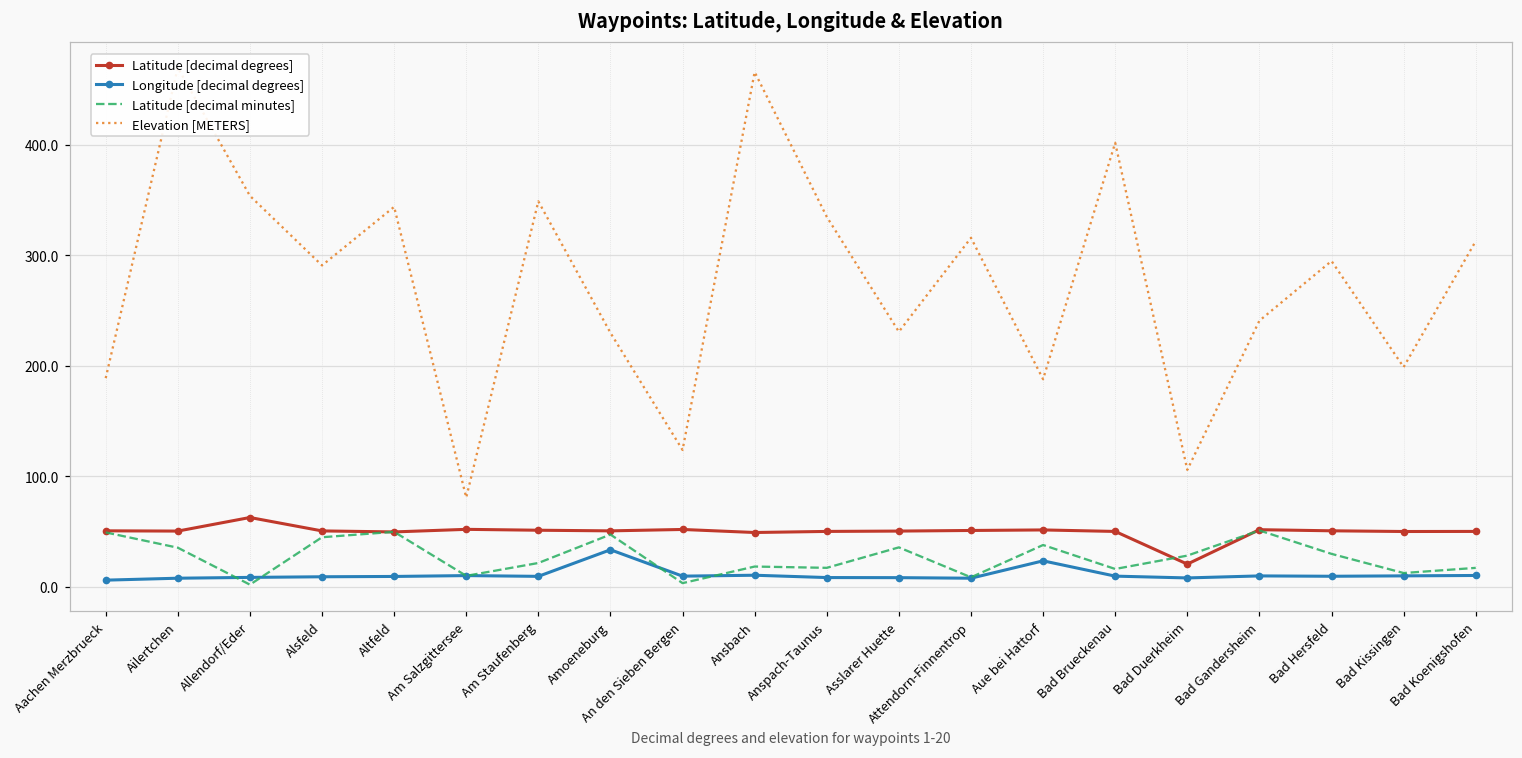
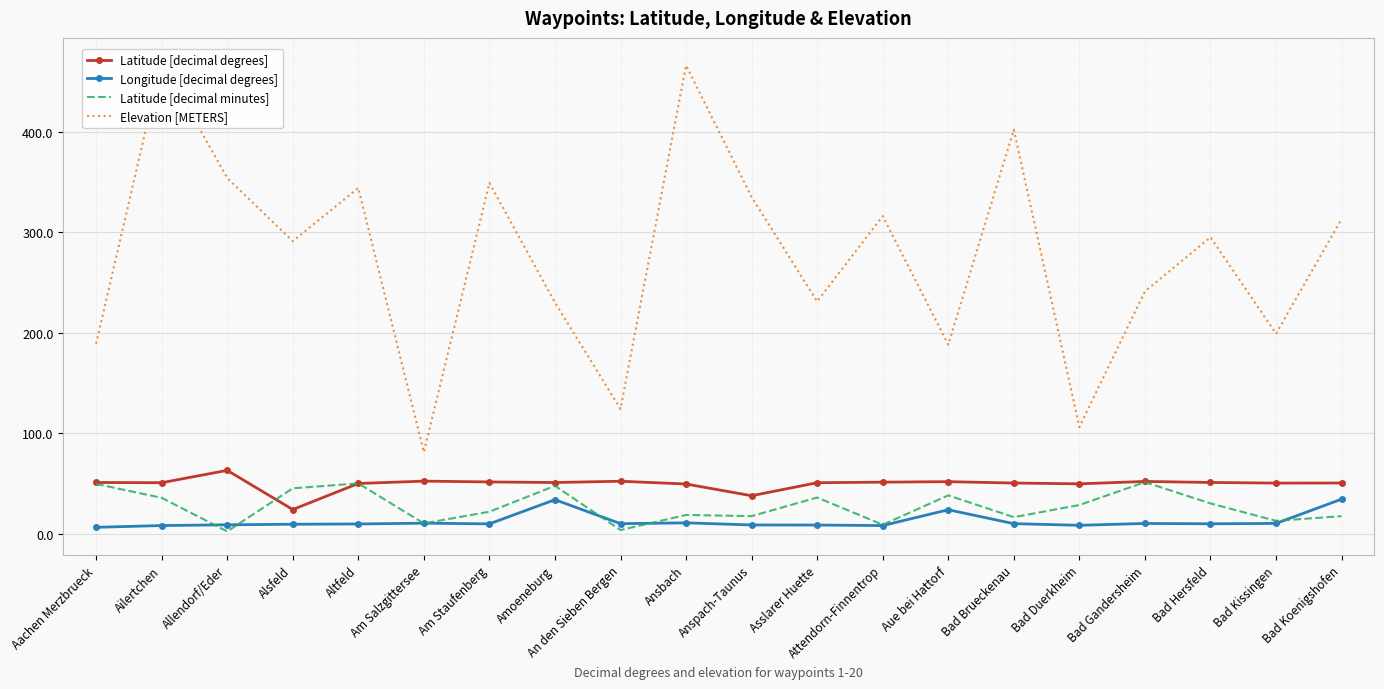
  {
    "Latitude [decimal degrees]": {
      "Ailertchen": 51,
      "Allendorf/Eder": 63,
-     "Alsfeld": 51,
+     "Alsfeld": 24,
      "Am Salzgittersee": 52,
      "Am Staufenberg": 51,
      "Amoeneburg": 51,
      "An den Sieben Bergen": 52,
      "Ansbach": 49,
-     "Anspach-Taunus": 50,
+     "Anspach-Taunus": 38,
      "Asslarer Huette": 51,
      "Attendorn-Finnentrop": 51,
      "Aue bei Hattorf": 52,
      "Bad Brueckenau": 50,
-     "Bad Duerkheim": 21,
+     "Bad Duerkheim": 49,
      "Bad Hersfeld": 51,
      "Bad Kissingen": 50,
      "Bad Koenigshofen": 50
    },
    "Longitude [decimal degrees]": {
      "Aachen Merzbrueck": 6,
      "Ailertchen": 8,
      "Allendorf/Eder": 9,
      "Alsfeld": 9,
      "Altfeld": 10,
      "Am Staufenberg": 10,
      "Amoeneburg": 34,
      "An den Sieben Bergen": 10,
      "Ansbach": 11,
      "Anspach-Taunus": 9,
      "Asslarer Huette": 8,
      "Aue bei Hattorf": 24,
      "Bad Brueckenau": 10,
      "Bad Duerkheim": 8,
      "Bad Gandersheim": 10,
      "Bad Hersfeld": 10,
      "Bad Kissingen": 10,
-     "Bad Koenigshofen": 10
+     "Bad Koenigshofen": 34
    },
    "Latitude [decimal minutes]": {
      "Ailertchen": 36,
      "Allendorf/Eder": 2,
      "Alsfeld": 45,
      "Am Staufenberg": 22,
      "Amoeneburg": 47,
      "An den Sieben Bergen": 3,
      "Ansbach": 19,
      "Anspach-Taunus": 17,
      "Asslarer Huette": 36,
      "Aue bei Hattorf": 38,
      "Bad Brueckenau": 16,
      "Bad Duerkheim": 28,
      "Bad Hersfeld": 30,
      "Bad Kissingen": 13,
      "Bad Koenigshofen": 17
    },
    "Elevation [METERS]": {
      "Aachen Merzbrueck": 189,
      "Allendorf/Eder": 354,
      "Alsfeld": 291,
      "Altfeld": 344,
      "Am Salzgittersee": 81,
      "Am Staufenberg": 349,
      "Amoeneburg": 230,
      "An den Sieben Bergen": 124,
      "Ansbach": 466,
      "Anspach-Taunus": 335,
      "Asslarer Huette": 231,
      "Attendorn-Finnentrop": 316,
      "Aue bei Hattorf": 188,
      "Bad Brueckenau": 402,
      "Bad Duerkheim": 106,
      "Bad Gandersheim": 241,
      "Bad Hersfeld": 295,
      "Bad Kissingen": 199,
      "Bad Koenigshofen": 313
    }
  }
